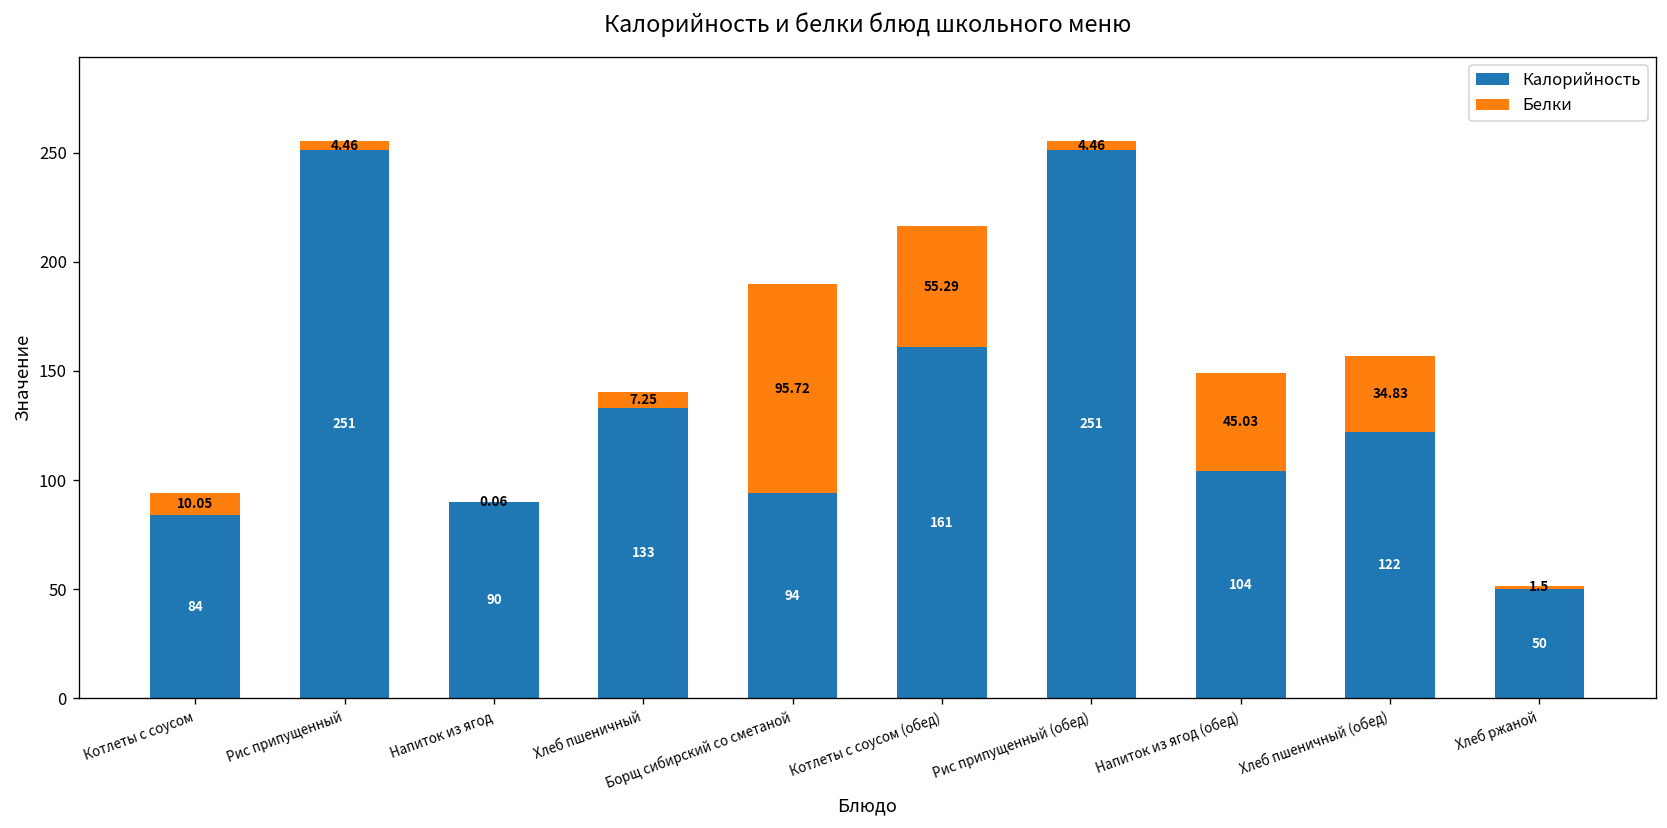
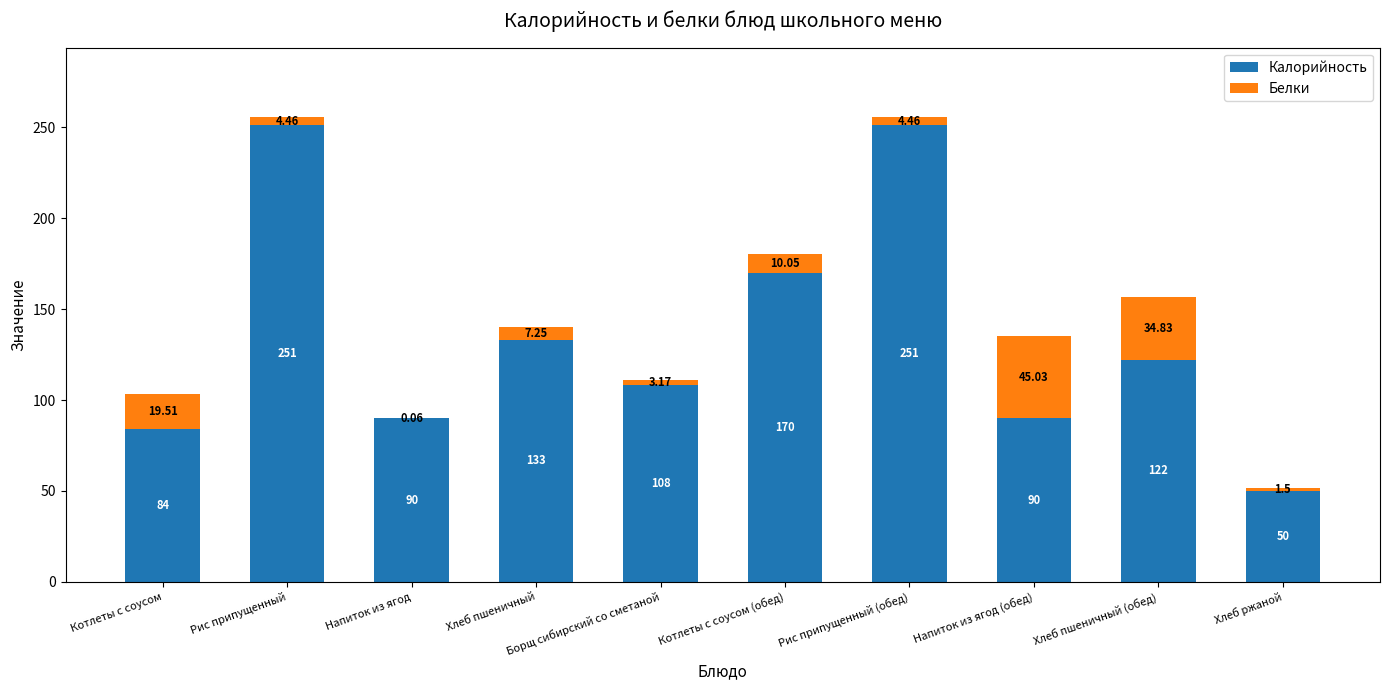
  {
    "Калорийность": {
      "Котлеты с соусом": 84,
      "Рис припущенный": 251,
      "Напиток из ягод": 90,
      "Хлеб пшеничный": 133,
-     "Борщ сибирский со сметаной": 94,
-     "Котлеты с соусом (обед)": 161,
+     "Борщ сибирский со сметаной": 108,
+     "Котлеты с соусом (обед)": 170,
      "Рис припущенный (обед)": 251,
-     "Напиток из ягод (обед)": 104,
+     "Напиток из ягод (обед)": 90,
      "Хлеб пшеничный (обед)": 122,
      "Хлеб ржаной": 50
    },
    "Белки": {
-     "Котлеты с соусом": 10.05,
+     "Котлеты с соусом": 19.51,
      "Рис припущенный": 4.46,
      "Напиток из ягод": 0.06,
      "Хлеб пшеничный": 7.25,
-     "Борщ сибирский со сметаной": 95.72,
-     "Котлеты с соусом (обед)": 55.29,
+     "Борщ сибирский со сметаной": 3.17,
+     "Котлеты с соусом (обед)": 10.05,
      "Рис припущенный (обед)": 4.46,
      "Напиток из ягод (обед)": 45.03,
      "Хлеб пшеничный (обед)": 34.83,
      "Хлеб ржаной": 1.5
    }
  }
